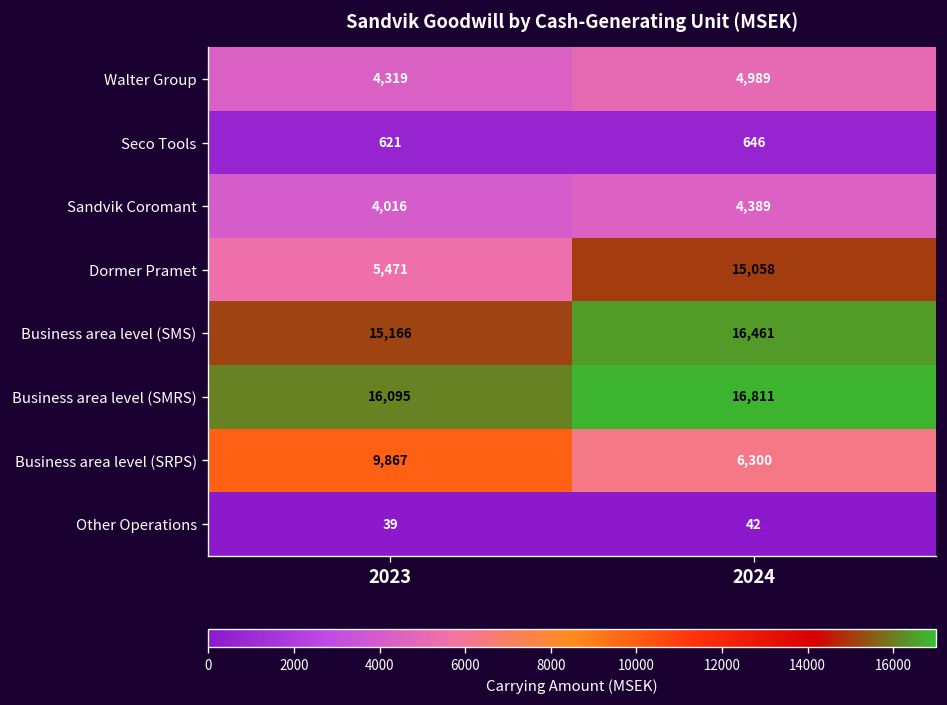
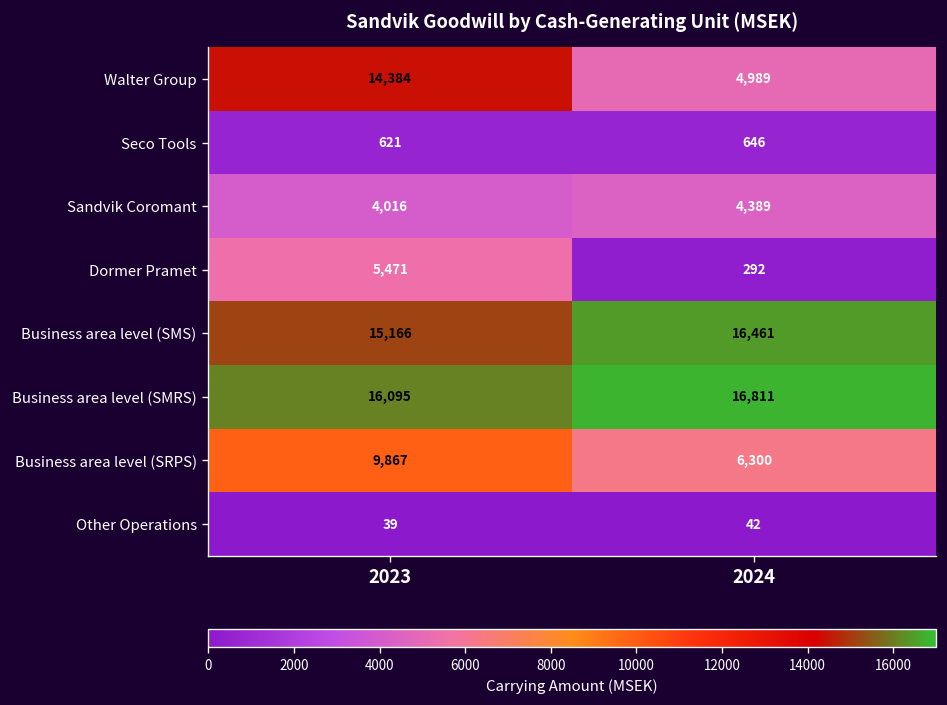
  {
    "Walter Group": {
-     "2023": "4,319",
+     "2023": "14,384",
      "2024": "4,989"
    },
    "Seco Tools": {
      "2023": "621",
      "2024": "646"
    },
    "Sandvik Coromant": {
      "2023": "4,016",
      "2024": "4,389"
    },
    "Dormer Pramet": {
      "2023": "5,471",
-     "2024": "15,058"
+     "2024": "292"
    },
    "Business area level (SMS)": {
      "2023": "15,166",
      "2024": "16,461"
    },
    "Business area level (SMRS)": {
      "2023": "16,095",
      "2024": "16,811"
    },
    "Business area level (SRPS)": {
      "2023": "9,867",
      "2024": "6,300"
    },
    "Other Operations": {
      "2023": "39",
      "2024": "42"
    }
  }
